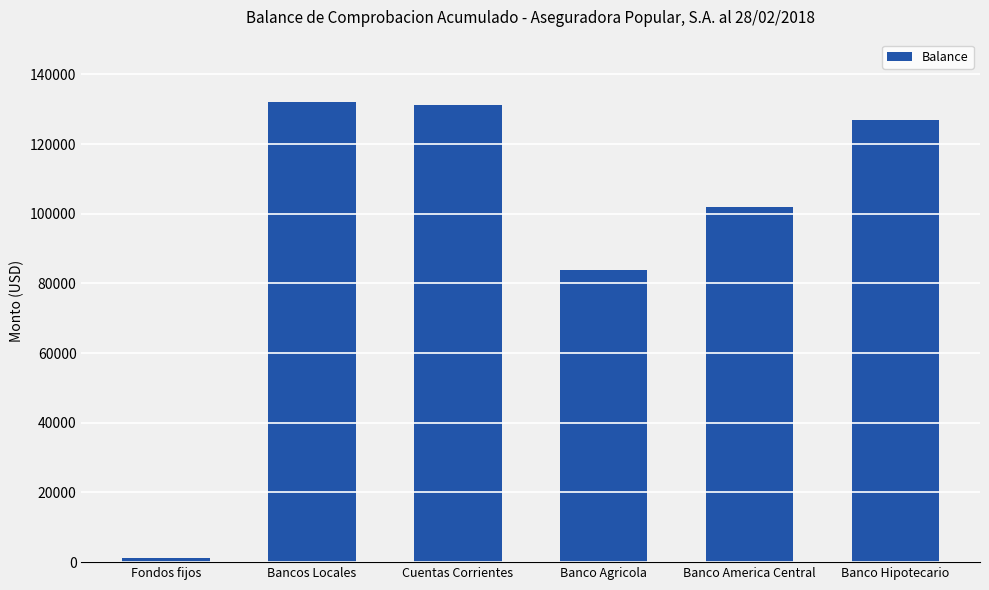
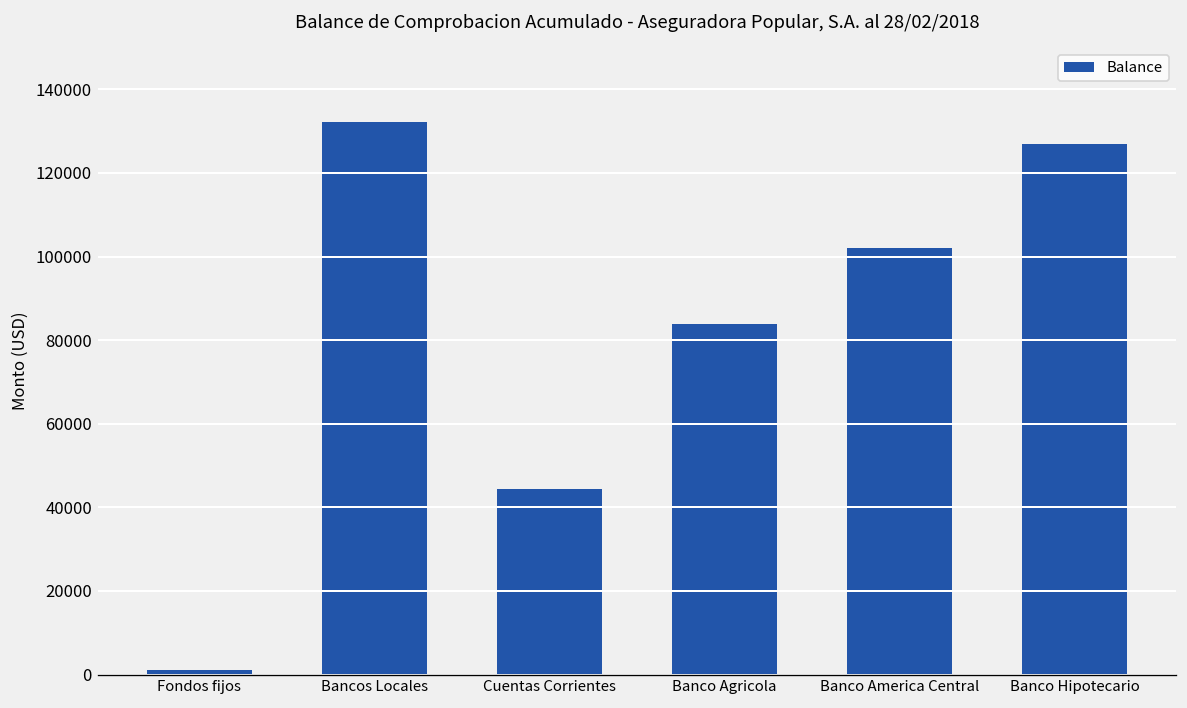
  {
    "Fondos fijos": 1000,
    "Bancos Locales": 132000,
-   "Cuentas Corrientes": 131000,
+   "Cuentas Corrientes": 44000,
    "Banco Agricola": 84000,
    "Banco America Central": 102000,
    "Banco Hipotecario": 127000
  }
